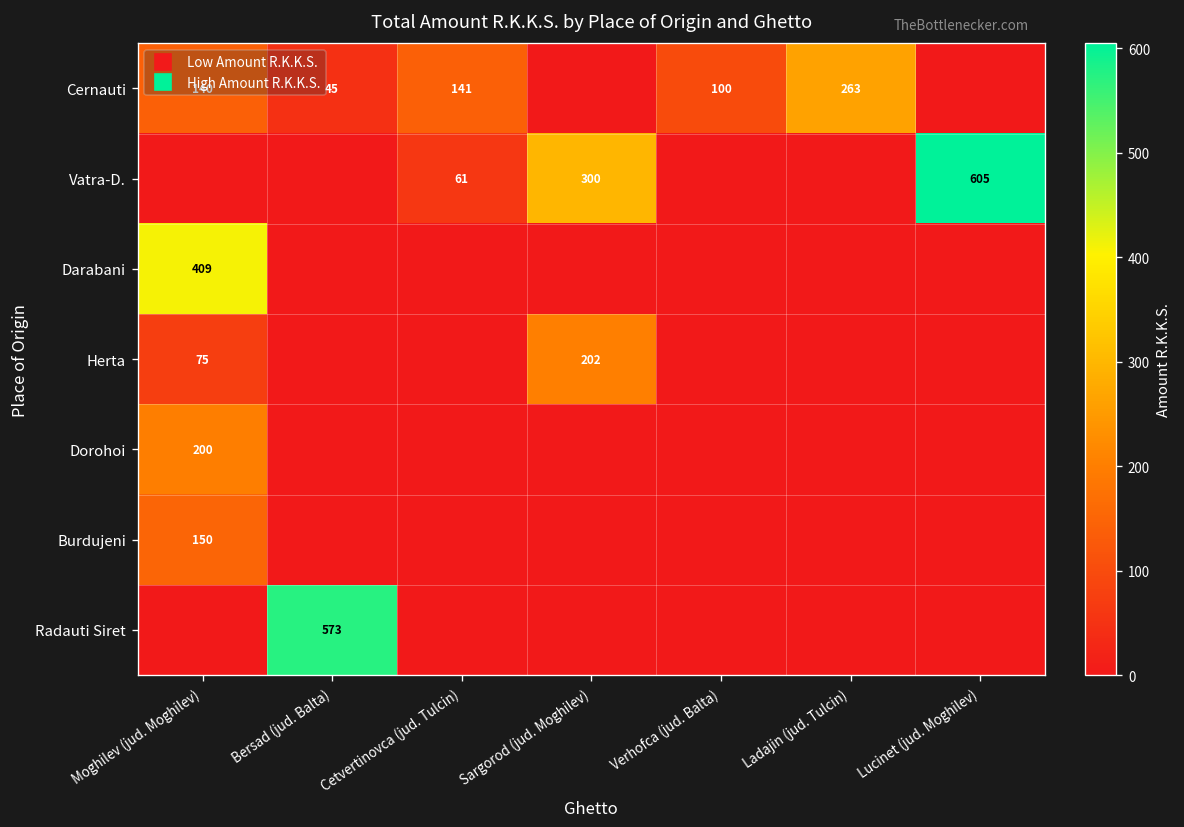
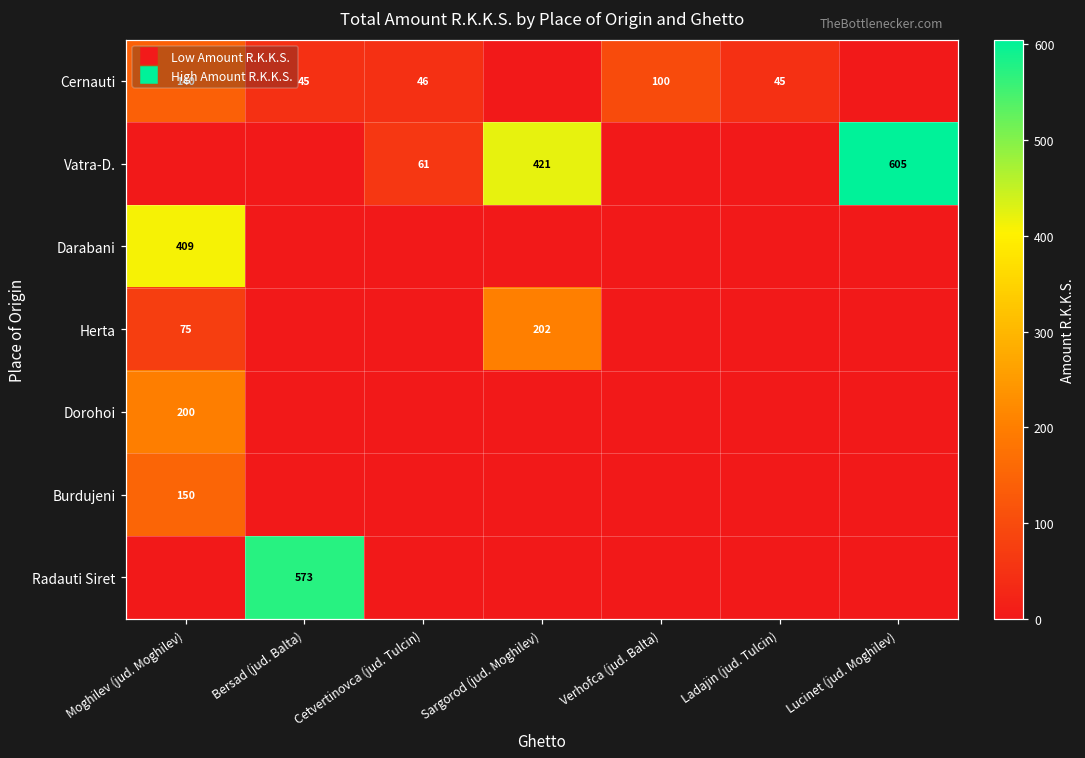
  {
    "Cernauti": {
-     "Cetvertinovca (jud. Tulcin)": 141,
+     "Cetvertinovca (jud. Tulcin)": 46,
      "Verhofca (jud. Balta)": 100,
-     "Ladajin (jud. Tulcin)": 263
+     "Ladajin (jud. Tulcin)": 45
    },
    "Vatra-D.": {
      "Cetvertinovca (jud. Tulcin)": 61,
-     "Sargorod (jud. Moghilev)": 300,
+     "Sargorod (jud. Moghilev)": 421,
      "Lucinet (jud. Moghilev)": 605
    },
    "Darabani": {
      "Moghilev (jud. Moghilev)": 409
    },
    "Herta": {
      "Moghilev (jud. Moghilev)": 75,
      "Sargorod (jud. Moghilev)": 202
    },
    "Dorohoi": {
      "Moghilev (jud. Moghilev)": 200
    },
    "Burdujeni": {
      "Moghilev (jud. Moghilev)": 150
    },
    "Radauti Siret": {
      "Bersad (jud. Balta)": 573
    }
  }
